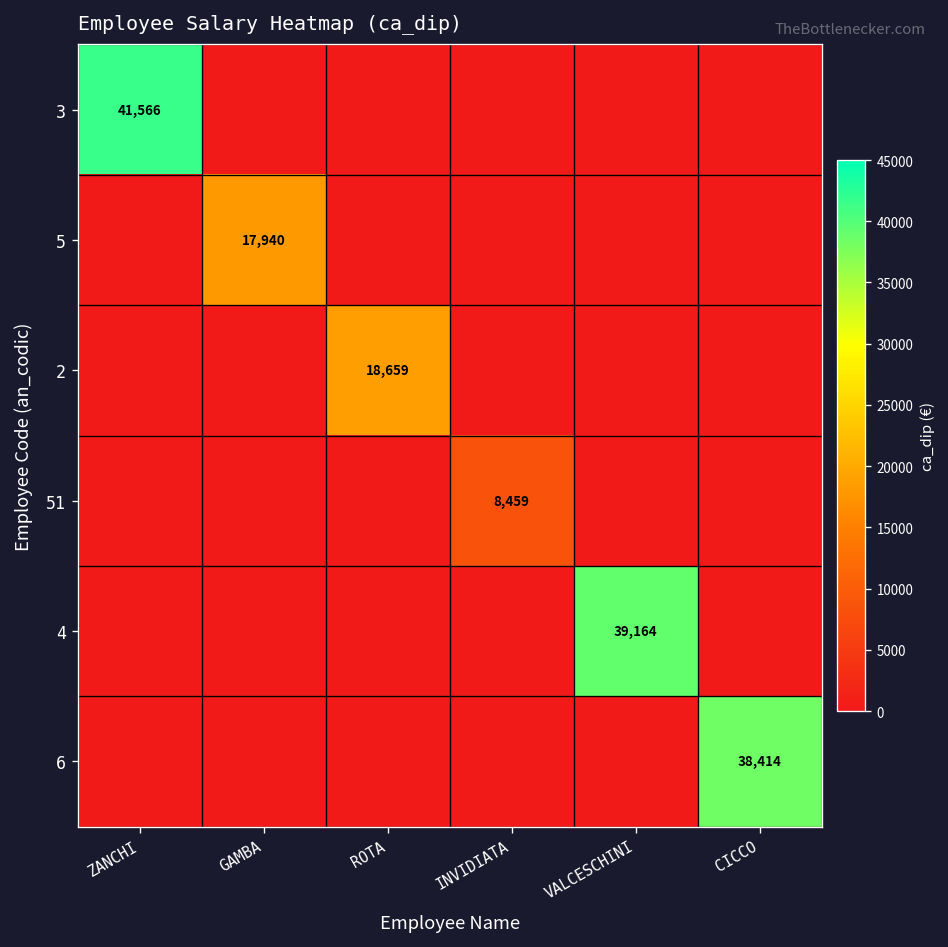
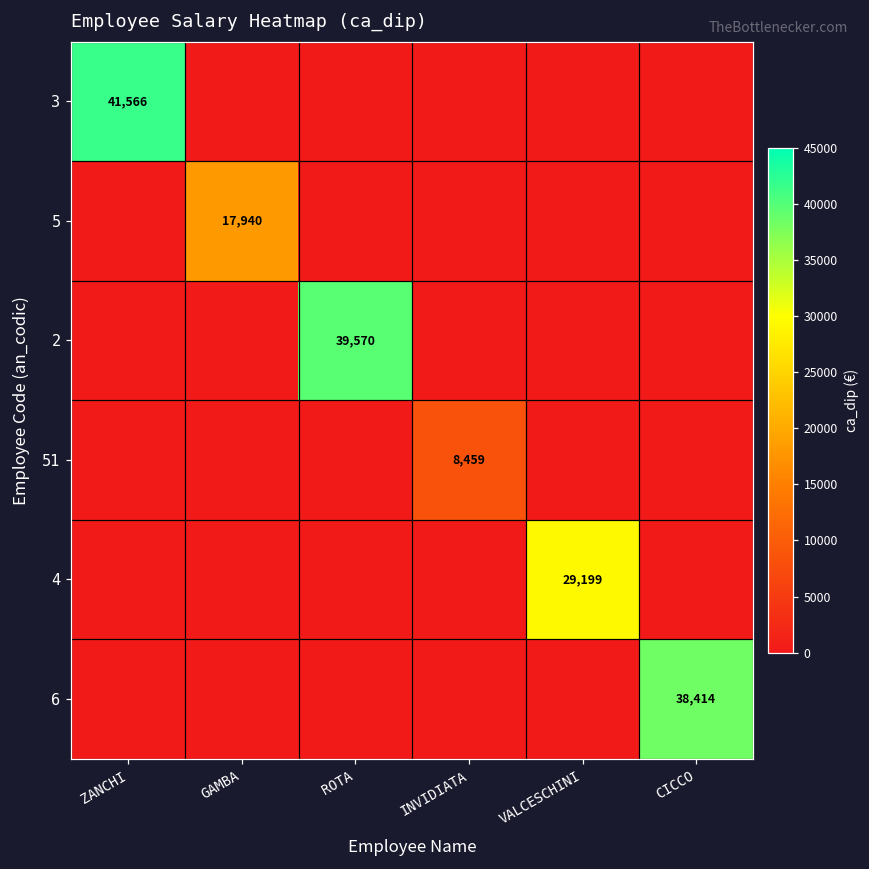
  {
    "3": {
      "ZANCHI": "41,566"
    },
    "5": {
      "GAMBA": "17,940"
    },
    "2": {
-     "ROTA": "18,659"
+     "ROTA": "39,570"
    },
    "51": {
      "INVIDIATA": "8,459"
    },
    "4": {
-     "VALCESCHINI": "39,164"
+     "VALCESCHINI": "29,199"
    },
    "6": {
      "CICCO": "38,414"
    }
  }
